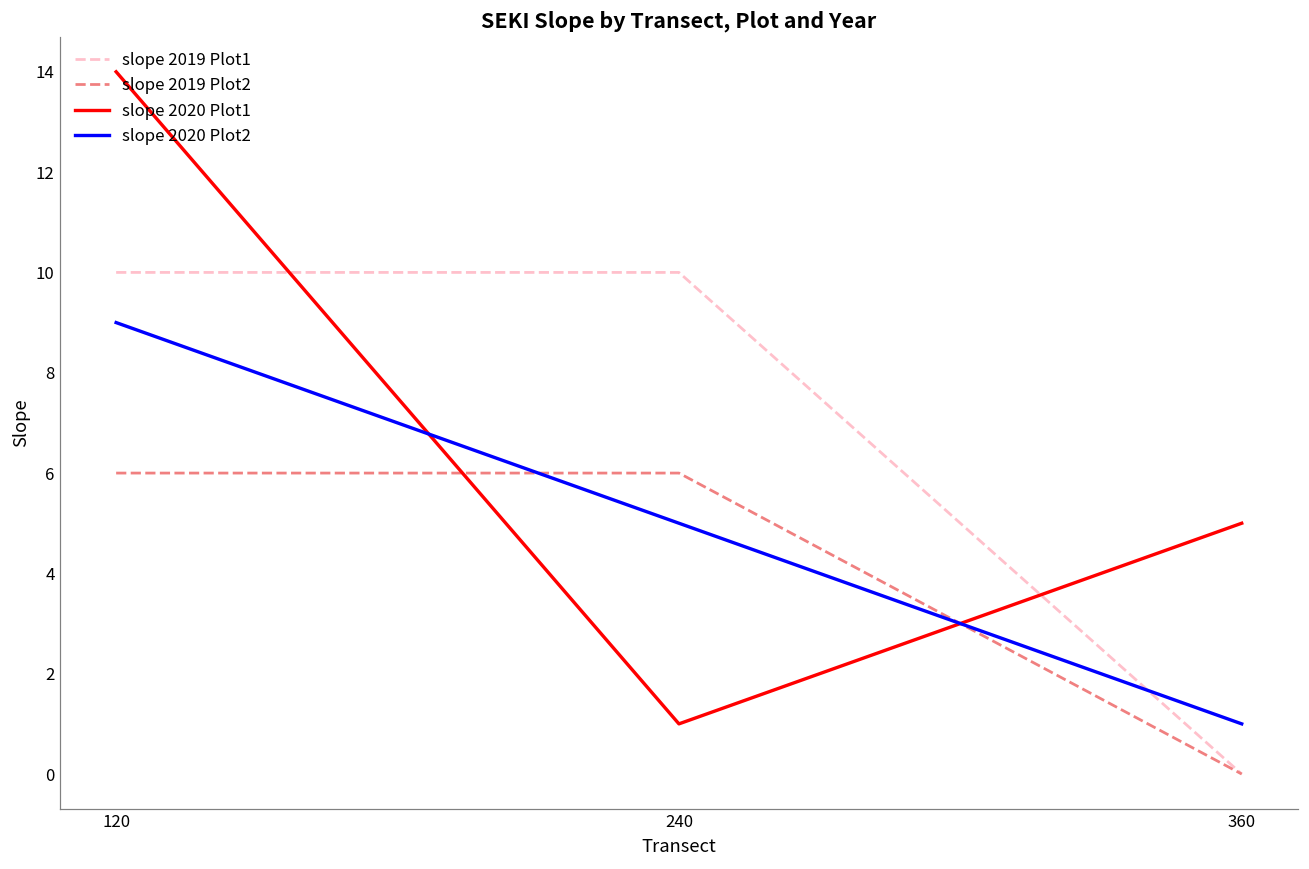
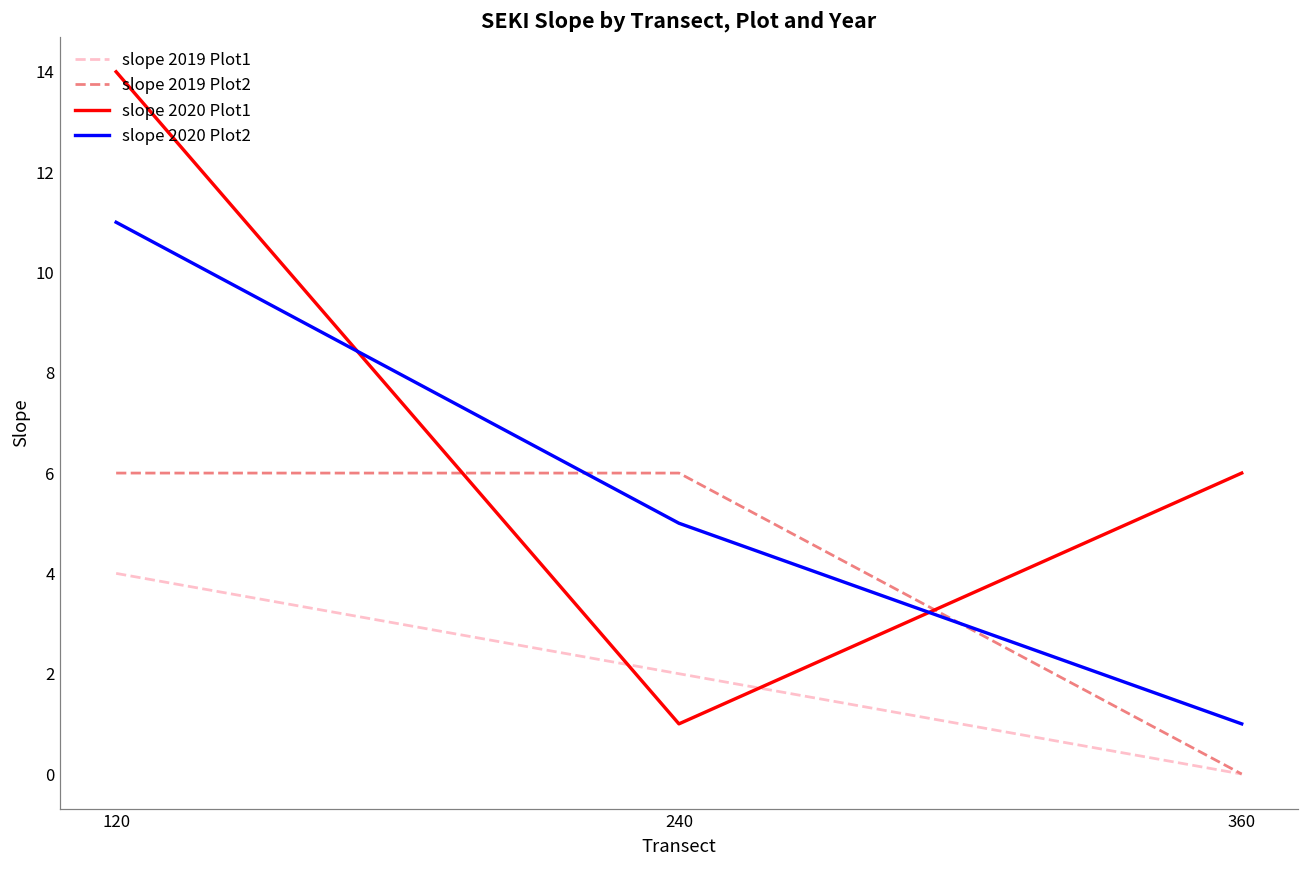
  {
    "slope 2019 Plot1": {
-     "120": 10,
-     "240": 10
+     "120": 4,
+     "240": 2
    },
    "slope 2019 Plot2": {
      "120": 6,
      "240": 6
    },
    "slope 2020 Plot1": {
      "120": 14,
      "240": 1,
-     "360": 5
+     "360": 6
    },
    "slope 2020 Plot2": {
-     "120": 9,
+     "120": 11,
      "240": 5,
      "360": 1
    }
  }
